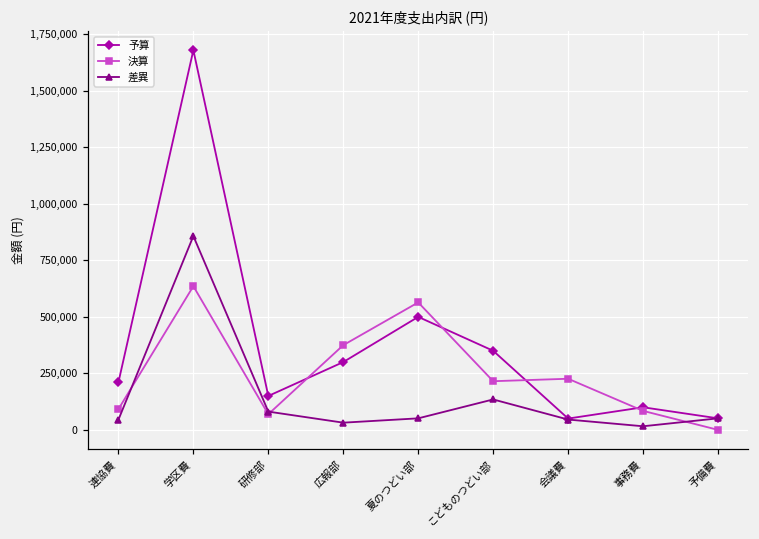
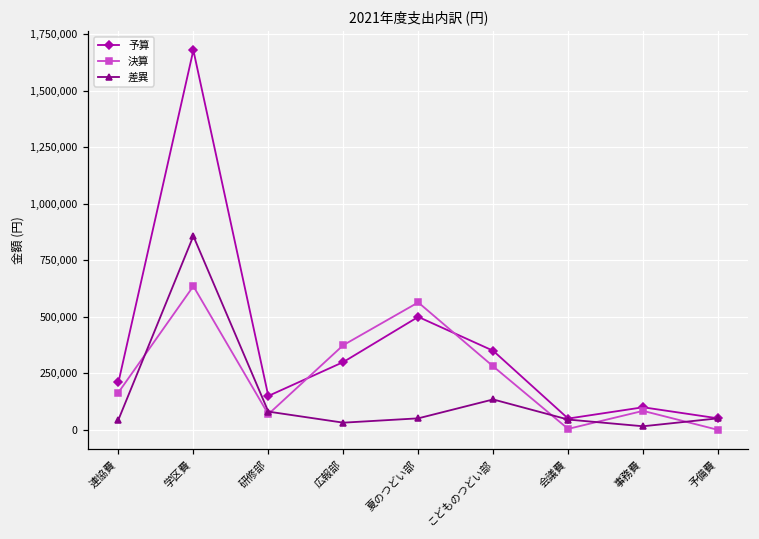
  {
    "決算": {
-     "連協費": "90,000",
+     "連協費": "170,000",
      "学区費": "640,000",
      "広報部": "370,000",
      "夏のつどい部": "560,000",
-     "こどものつどい部": "220,000",
-     "会議費": "230,000",
+     "こどものつどい部": "280,000",
+     "会議費": "0",
      "事務費": "80,000",
      "予備費": "0"
    }
  }
